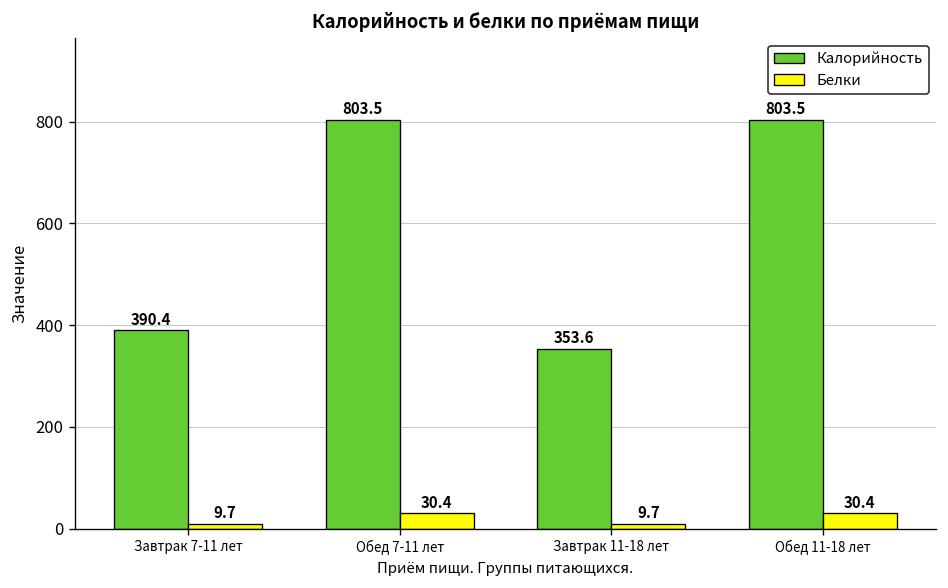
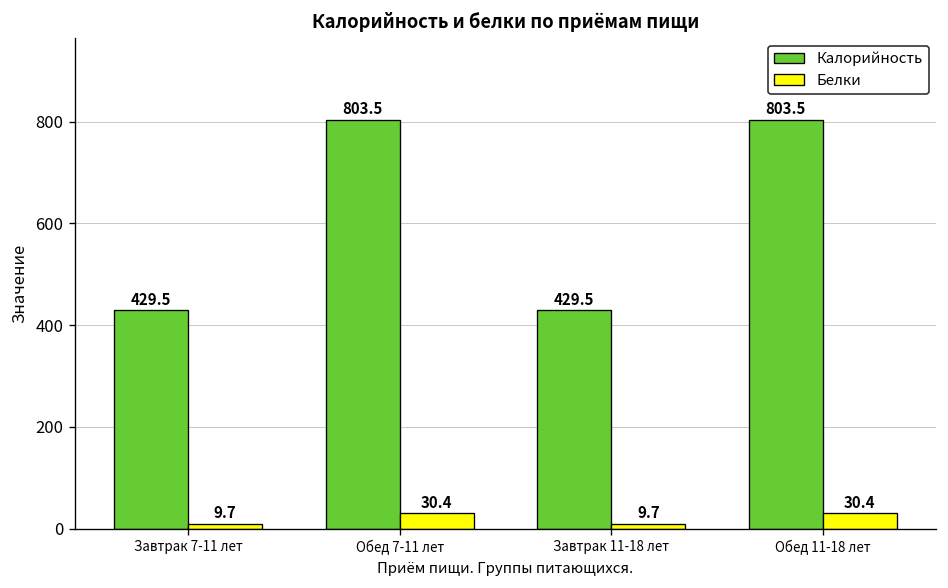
  {
    "Калорийность": {
-     "Завтрак 7-11 лет": 390.4,
+     "Завтрак 7-11 лет": 429.5,
      "Обед 7-11 лет": 803.5,
-     "Завтрак 11-18 лет": 353.6,
+     "Завтрак 11-18 лет": 429.5,
      "Обед 11-18 лет": 803.5
    },
    "Белки": {
      "Завтрак 7-11 лет": 9.7,
      "Обед 7-11 лет": 30.4,
      "Завтрак 11-18 лет": 9.7,
      "Обед 11-18 лет": 30.4
    }
  }
